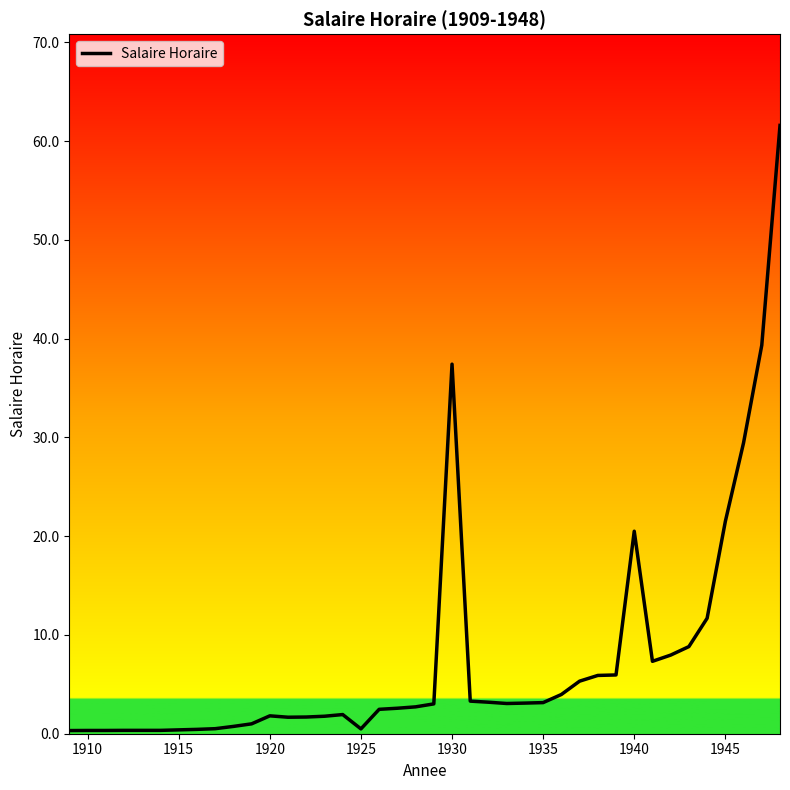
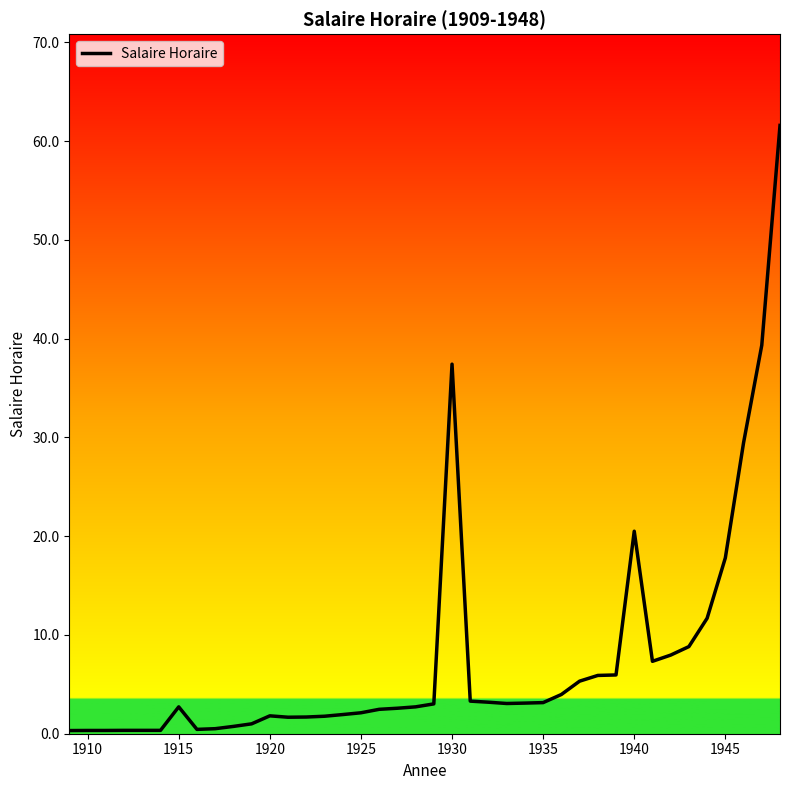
  {
    "1910": 0,
-   "1915": 0,
+   "1915": 3,
    "1920": 2,
-   "1925": 0,
+   "1925": 2,
    "1930": 37,
    "1935": 3,
    "1940": 21,
-   "1945": 21
+   "1945": 18
  }
